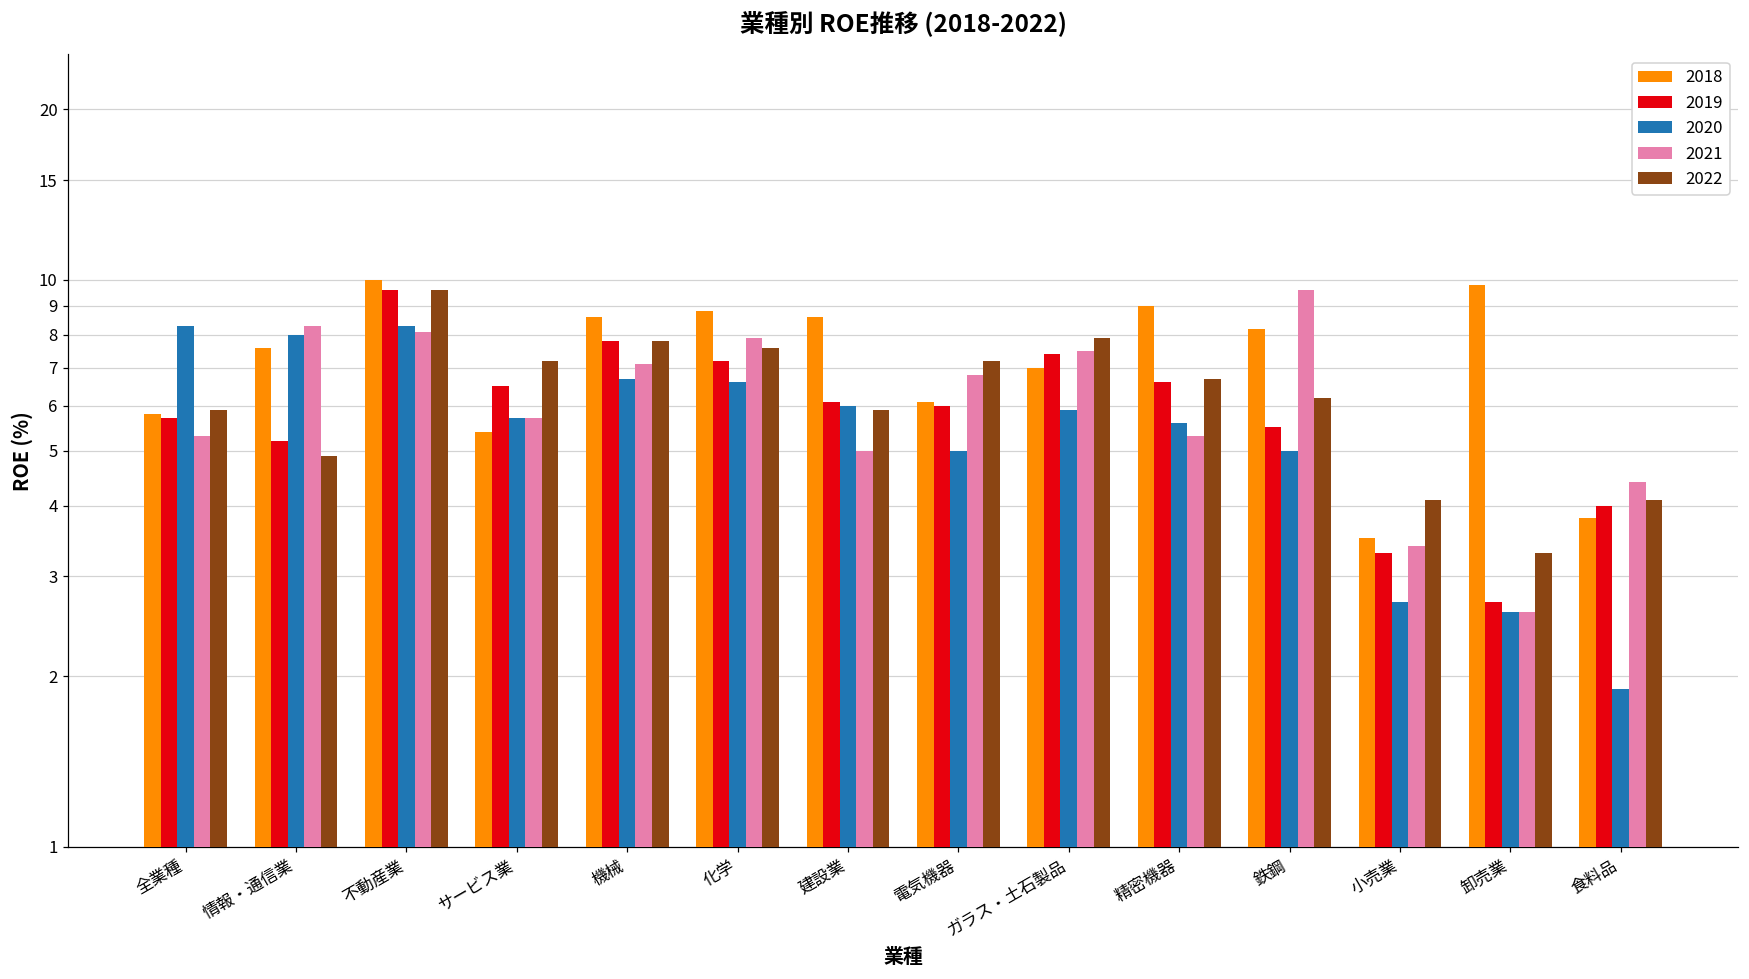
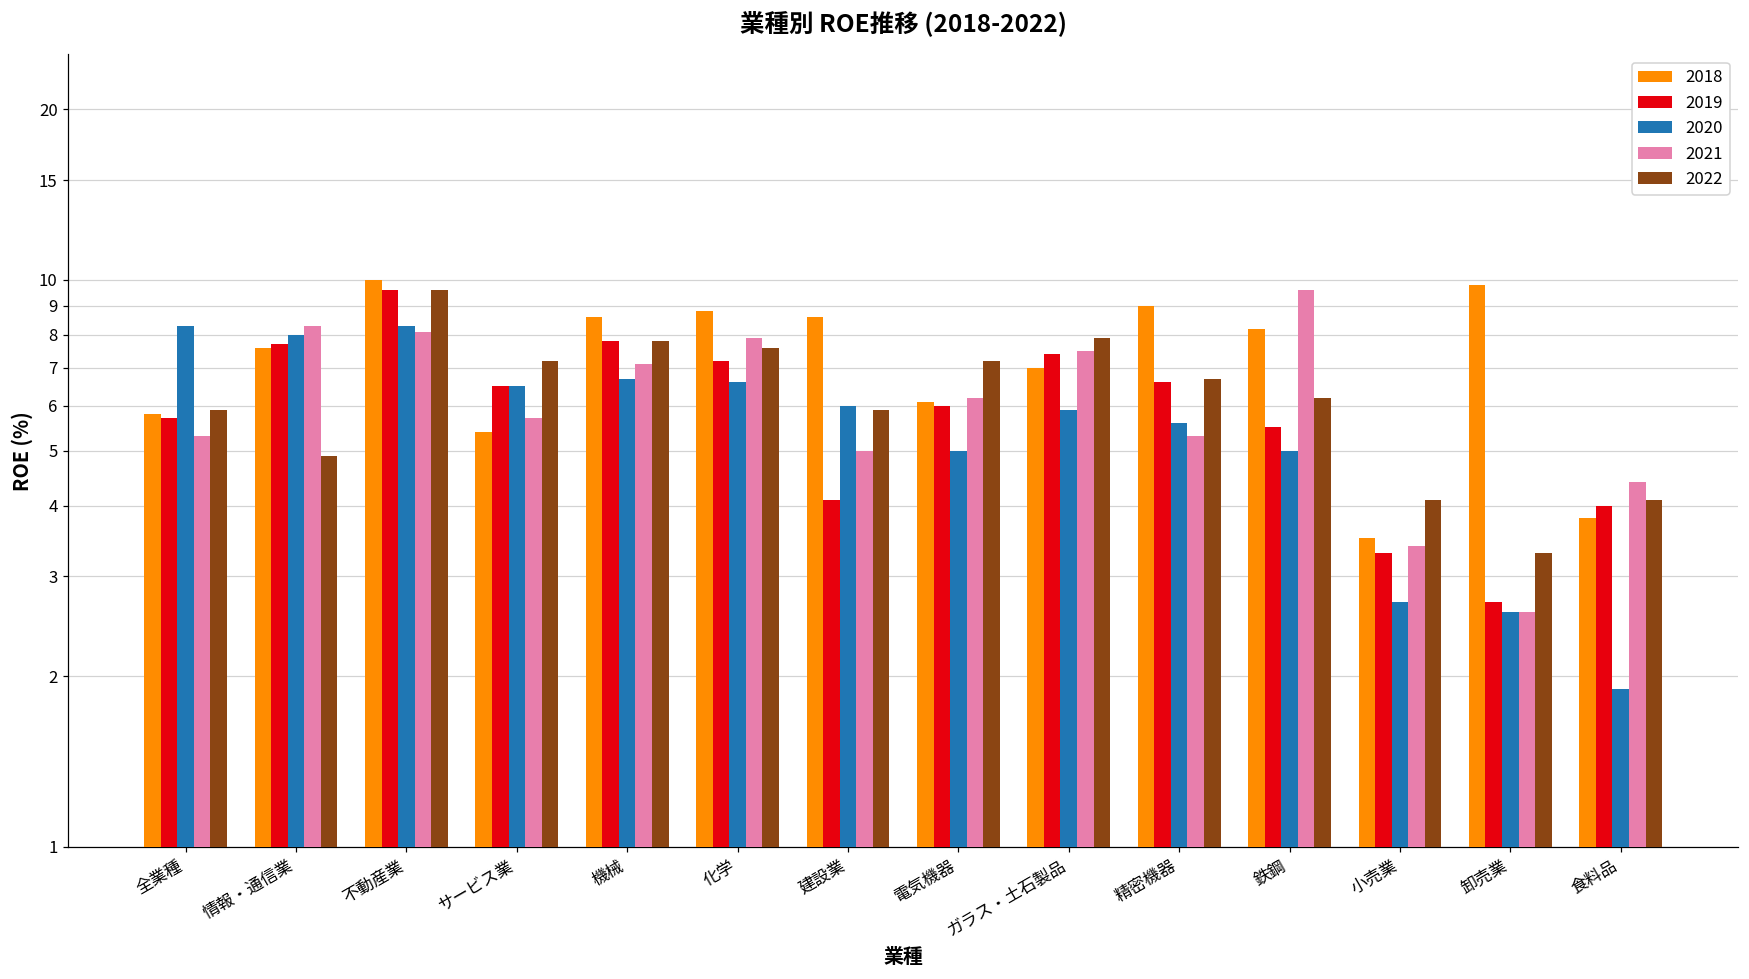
  {
    "2018": {
      "全業種": 5.8,
      "情報・通信業": 7.6,
      "不動産業": 10.0,
      "サービス業": 5.4,
      "機械": 8.6,
      "化学": 8.8,
      "建設業": 8.6,
      "電気機器": 6.1,
      "ガラス・土石製品": 7.0,
      "精密機器": 9.0,
      "鉄鋼": 8.2,
      "小売業": 3.5,
      "卸売業": 9.8,
      "食料品": 3.8
    },
    "2019": {
      "全業種": 5.7,
-     "情報・通信業": 5.2,
+     "情報・通信業": 7.7,
      "不動産業": 9.6,
      "サービス業": 6.5,
      "機械": 7.8,
      "化学": 7.2,
-     "建設業": 6.1,
+     "建設業": 4.1,
      "電気機器": 6.0,
      "ガラス・土石製品": 7.4,
      "精密機器": 6.6,
      "鉄鋼": 5.5,
      "小売業": 3.3,
      "卸売業": 2.7,
      "食料品": 4.0
    },
    "2020": {
      "全業種": 8.3,
      "情報・通信業": 8.0,
      "不動産業": 8.3,
-     "サービス業": 5.7,
+     "サービス業": 6.5,
      "機械": 6.7,
      "化学": 6.6,
      "建設業": 6.0,
      "電気機器": 5.0,
      "ガラス・土石製品": 5.9,
      "精密機器": 5.6,
      "鉄鋼": 5.0,
      "小売業": 2.7,
      "卸売業": 2.6,
      "食料品": 1.9
    },
    "2021": {
      "全業種": 5.3,
      "情報・通信業": 8.3,
      "不動産業": 8.1,
      "サービス業": 5.7,
      "機械": 7.1,
      "化学": 7.9,
      "建設業": 5.0,
-     "電気機器": 6.8,
+     "電気機器": 6.2,
      "ガラス・土石製品": 7.5,
      "精密機器": 5.3,
      "鉄鋼": 9.6,
      "小売業": 3.4,
      "卸売業": 2.6,
      "食料品": 4.4
    },
    "2022": {
      "全業種": 5.9,
      "情報・通信業": 4.9,
      "不動産業": 9.6,
      "サービス業": 7.2,
      "機械": 7.8,
      "化学": 7.6,
      "建設業": 5.9,
      "電気機器": 7.2,
      "ガラス・土石製品": 7.9,
      "精密機器": 6.7,
      "鉄鋼": 6.2,
      "小売業": 4.1,
      "卸売業": 3.3,
      "食料品": 4.1
    }
  }
